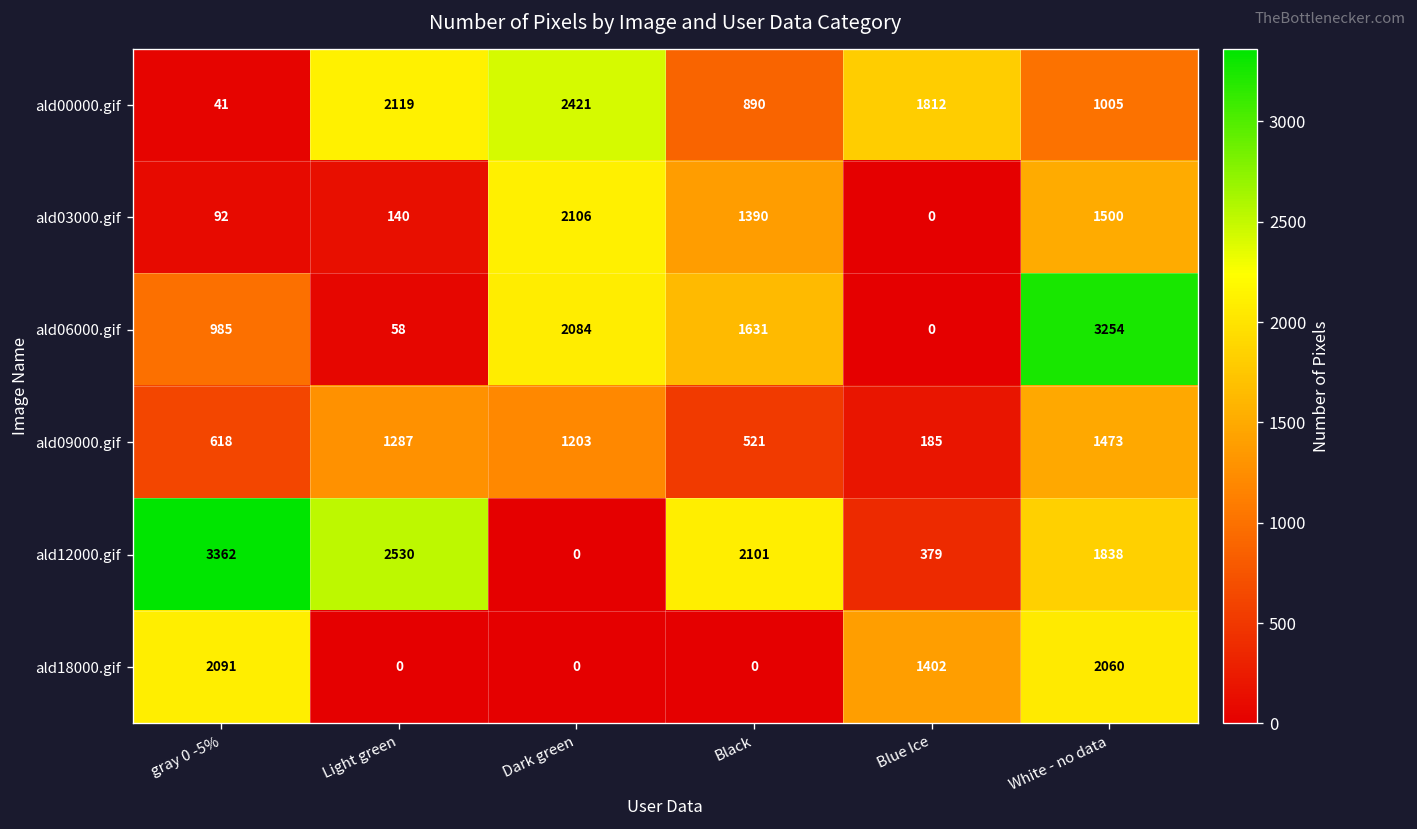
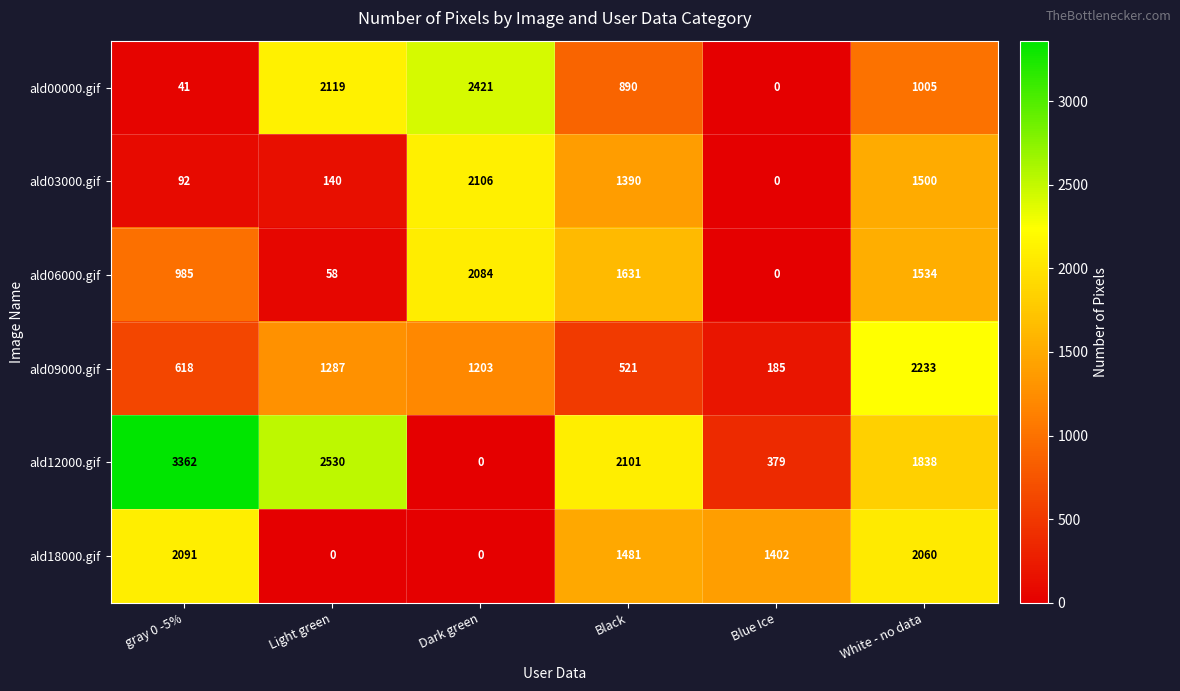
  {
    "ald00000.gif": {
      "gray 0 -5%": 41,
      "Light green": 2119,
      "Dark green": 2421,
      "Black": 890,
-     "Blue Ice": 1812,
+     "Blue Ice": 0,
      "White - no data": 1005
    },
    "ald03000.gif": {
      "gray 0 -5%": 92,
      "Light green": 140,
      "Dark green": 2106,
      "Black": 1390,
      "Blue Ice": 0,
      "White - no data": 1500
    },
    "ald06000.gif": {
      "gray 0 -5%": 985,
      "Light green": 58,
      "Dark green": 2084,
      "Black": 1631,
      "Blue Ice": 0,
-     "White - no data": 3254
+     "White - no data": 1534
    },
    "ald09000.gif": {
      "gray 0 -5%": 618,
      "Light green": 1287,
      "Dark green": 1203,
      "Black": 521,
      "Blue Ice": 185,
-     "White - no data": 1473
+     "White - no data": 2233
    },
    "ald12000.gif": {
      "gray 0 -5%": 3362,
      "Light green": 2530,
      "Dark green": 0,
      "Black": 2101,
      "Blue Ice": 379,
      "White - no data": 1838
    },
    "ald18000.gif": {
      "gray 0 -5%": 2091,
      "Light green": 0,
      "Dark green": 0,
-     "Black": 0,
+     "Black": 1481,
      "Blue Ice": 1402,
      "White - no data": 2060
    }
  }
